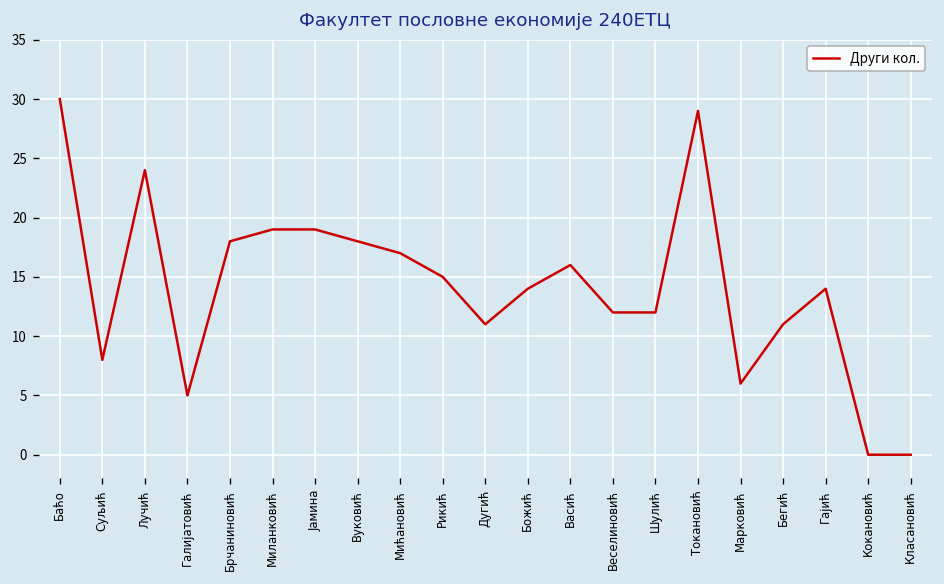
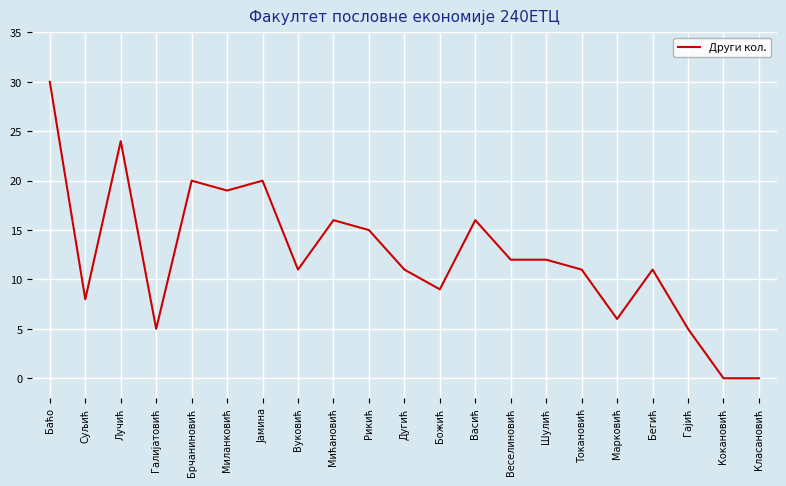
  {
    "Баћо": 30,
    "Суљић": 8,
    "Лучић": 24,
    "Галијатовић": 5,
-   "Брчаниновић": 18,
+   "Брчаниновић": 20,
    "Миланковић": 19,
-   "Јамина": 19,
-   "Вуковић": 18,
-   "Мићановић": 17,
+   "Јамина": 20,
+   "Вуковић": 11,
+   "Мићановић": 16,
    "Рикић": 15,
    "Дугић": 11,
-   "Божић": 14,
+   "Божић": 9,
    "Васић": 16,
    "Веселиновић": 12,
    "Шулић": 12,
-   "Токановић": 29,
+   "Токановић": 11,
    "Марковић": 6,
    "Бегић": 11,
-   "Гајић": 14,
+   "Гајић": 5,
    "Кокановић": 0,
    "Класановић": 0
  }
